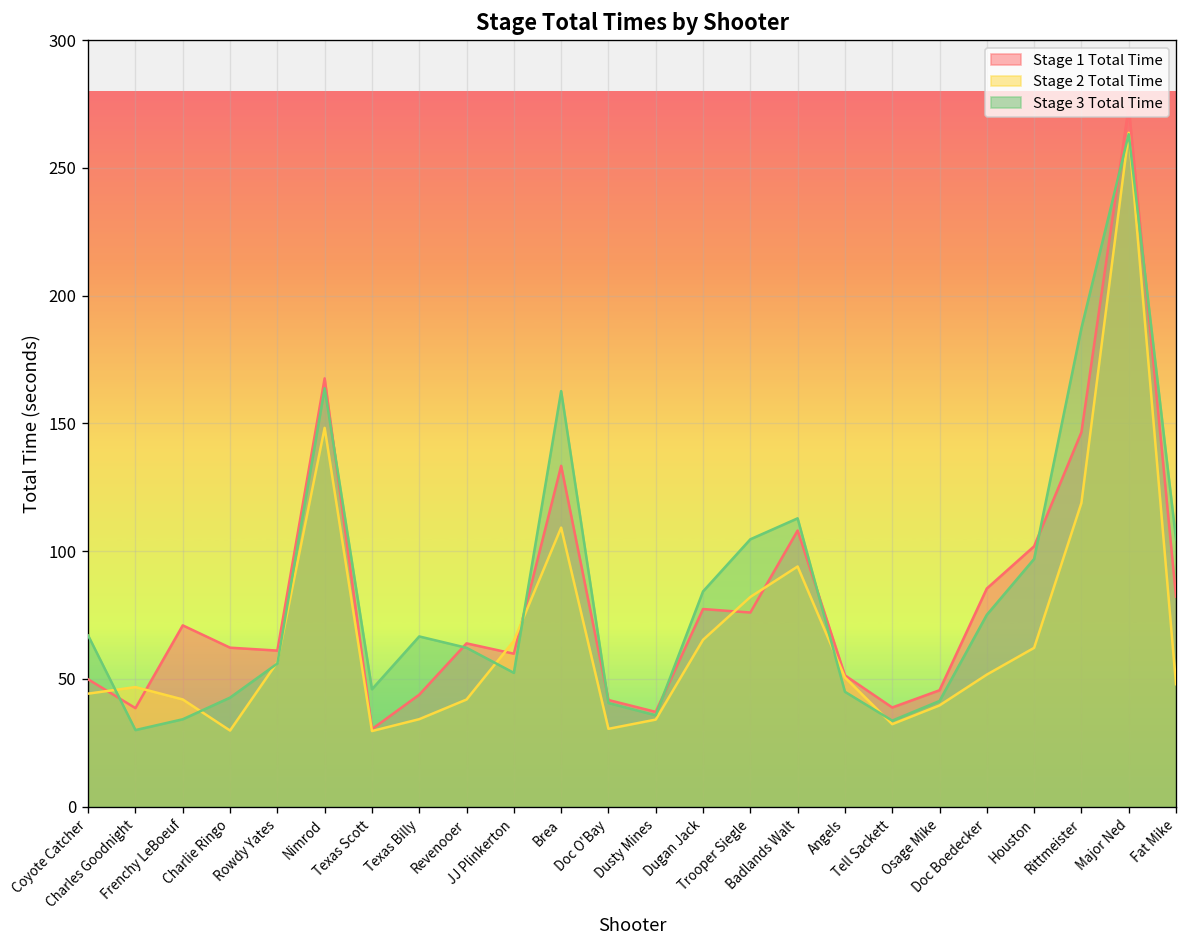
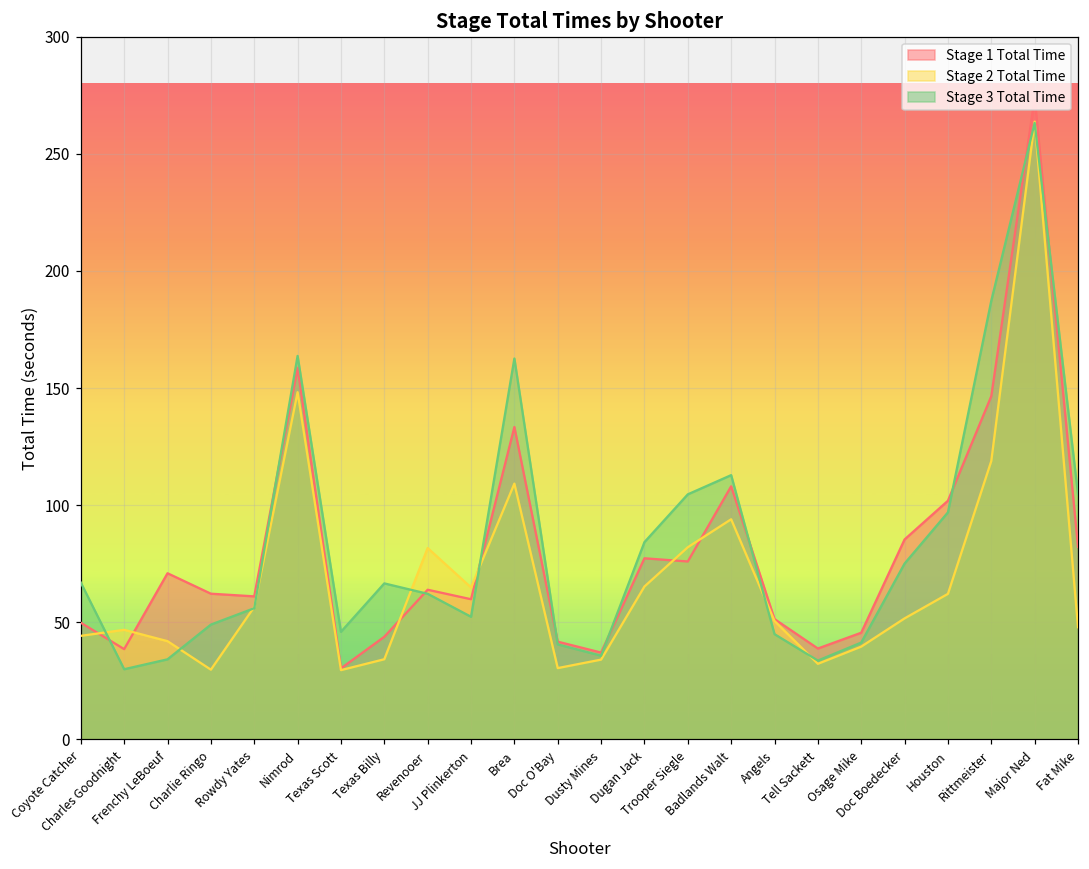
  {
    "Stage 1 Total Time": {
      "Coyote Catcher": 50,
      "Charles Goodnight": 39,
      "Frenchy LeBoeuf": 71,
      "Charlie Ringo": 62,
      "Rowdy Yates": 61,
-     "Nimrod": 168,
+     "Nimrod": 159,
      "Texas Billy": 44,
      "Revenooer": 64,
      "JJ Plinkerton": 60,
      "Brea": 133,
      "Dusty Mines": 37,
      "Dugan Jack": 77,
      "Trooper Siegle": 76,
      "Badlands Walt": 108,
      "Tell Sackett": 39,
      "Osage Mike": 46,
      "Doc Boedecker": 85,
      "Houston": 102,
      "Rittmeister": 147,
      "Fat Mike": 82
    },
    "Stage 2 Total Time": {
      "Coyote Catcher": 44,
      "Charles Goodnight": 47,
      "Frenchy LeBoeuf": 42,
      "Charlie Ringo": 30,
      "Nimrod": 148,
      "Texas Billy": 34,
-     "Revenooer": 42,
+     "Revenooer": 82,
      "JJ Plinkerton": 65,
      "Brea": 109,
      "Doc O'Bay": 30,
      "Dusty Mines": 34,
      "Dugan Jack": 65,
      "Trooper Siegle": 82,
      "Badlands Walt": 94,
      "Tell Sackett": 32,
      "Osage Mike": 40,
      "Doc Boedecker": 52,
      "Houston": 62,
      "Rittmeister": 119,
      "Fat Mike": 48
    },
    "Stage 3 Total Time": {
      "Coyote Catcher": 67,
      "Charles Goodnight": 30,
      "Frenchy LeBoeuf": 34,
-     "Charlie Ringo": 43,
+     "Charlie Ringo": 49,
      "Nimrod": 164,
      "Texas Scott": 46,
      "Texas Billy": 67,
      "Revenooer": 62,
      "JJ Plinkerton": 52,
      "Brea": 163,
      "Dusty Mines": 36,
      "Dugan Jack": 84,
      "Trooper Siegle": 105,
      "Badlands Walt": 113,
      "Angels": 45,
      "Tell Sackett": 34,
      "Osage Mike": 41,
      "Doc Boedecker": 75,
      "Houston": 97,
      "Rittmeister": 187,
      "Fat Mike": 105
    }
  }
